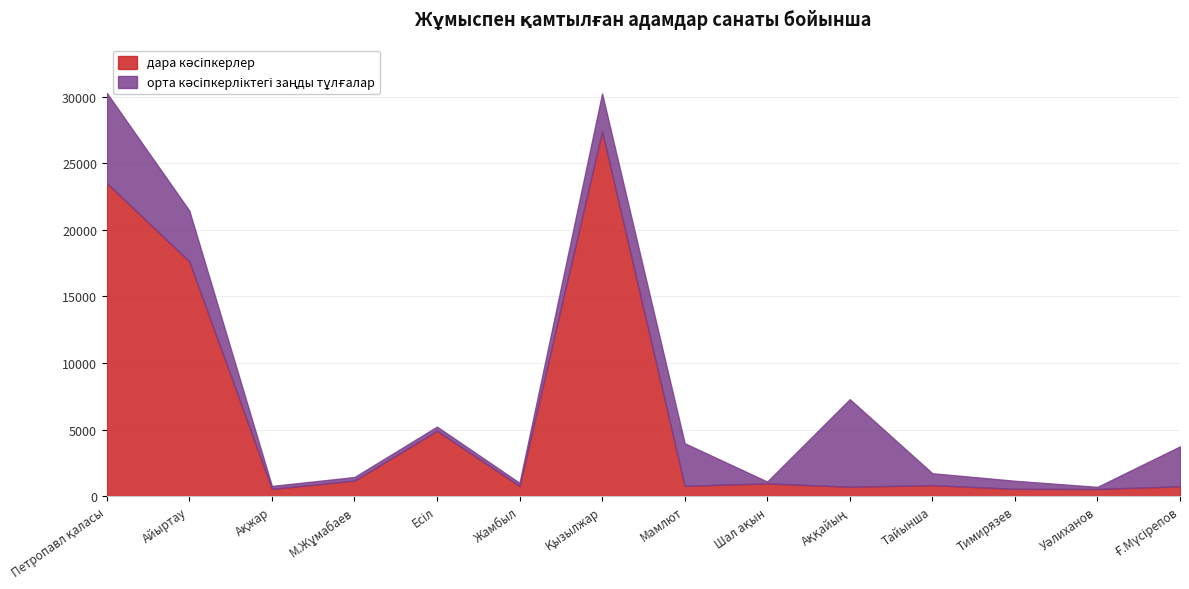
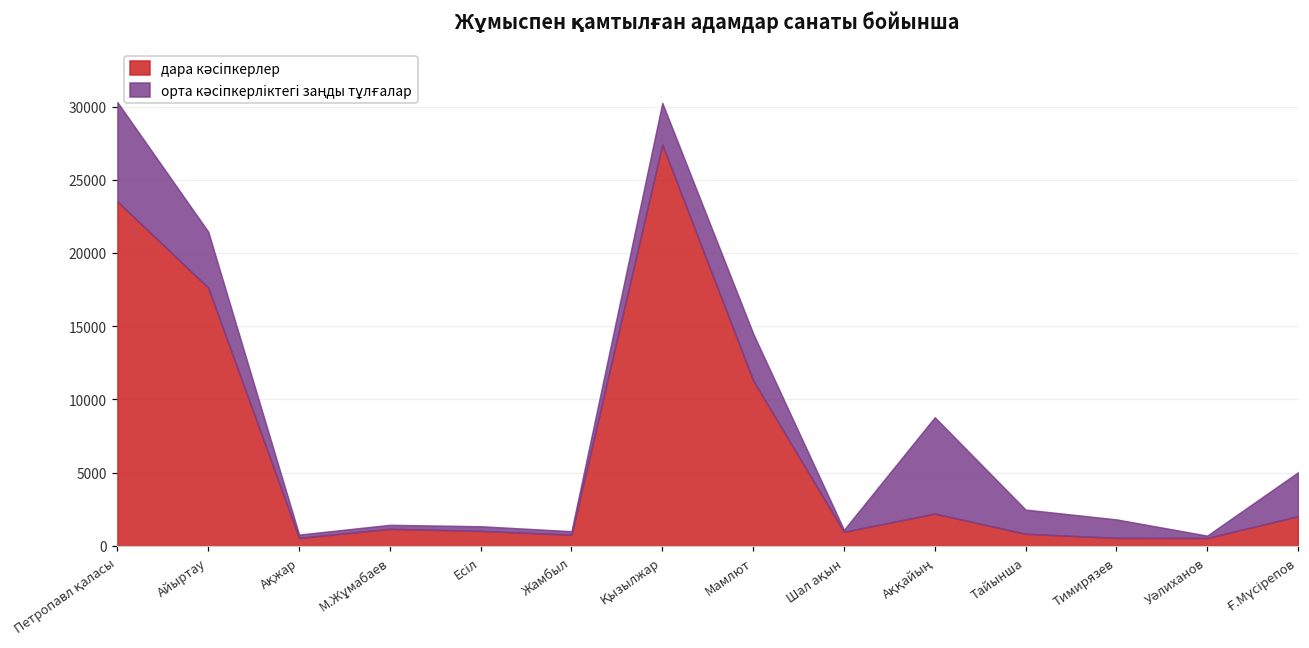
  {
    "дара кәсіпкерлер": {
      "Петропавл қаласы": 23500,
      "Айыртау": 17600,
      "Ақжар": 500,
      "М.Жұмабаев": 1200,
-     "Есіл": 4900,
+     "Есіл": 1000,
      "Жамбыл": 800,
      "Қызылжар": 27400,
-     "Мамлют": 800,
-     "Аққайың": 700,
+     "Мамлют": 11300,
+     "Аққайың": 2200,
      "Тайынша": 800,
      "Тимирязев": 500,
-     "Ғ.Мүсірепов": 700
+     "Ғ.Мүсірепов": 2000
    },
    "орта кәсіпкерліктегі заңды тұлғалар": {
      "Петропавл қаласы": 6800,
      "Айыртау": 3800,
      "Ақжар": 200,
      "М.Жұмабаев": 300,
      "Есіл": 300,
      "Жамбыл": 200,
      "Қызылжар": 2800,
      "Мамлют": 3200,
      "Аққайың": 6600,
-     "Тайынша": 900,
-     "Тимирязев": 600,
+     "Тайынша": 1700,
+     "Тимирязев": 1300,
      "Ғ.Мүсірепов": 3000
    }
  }
